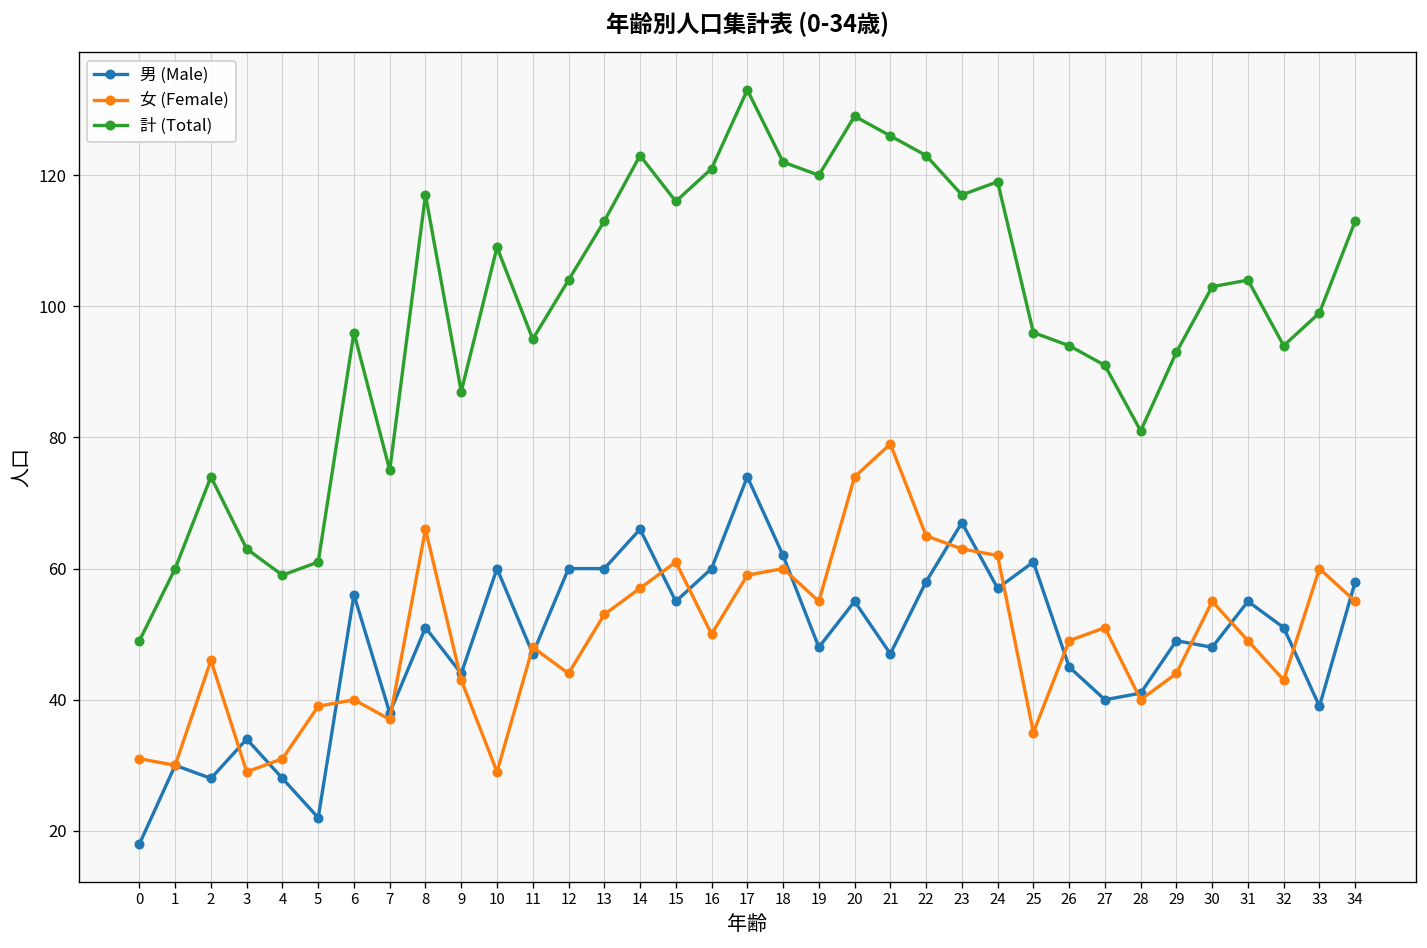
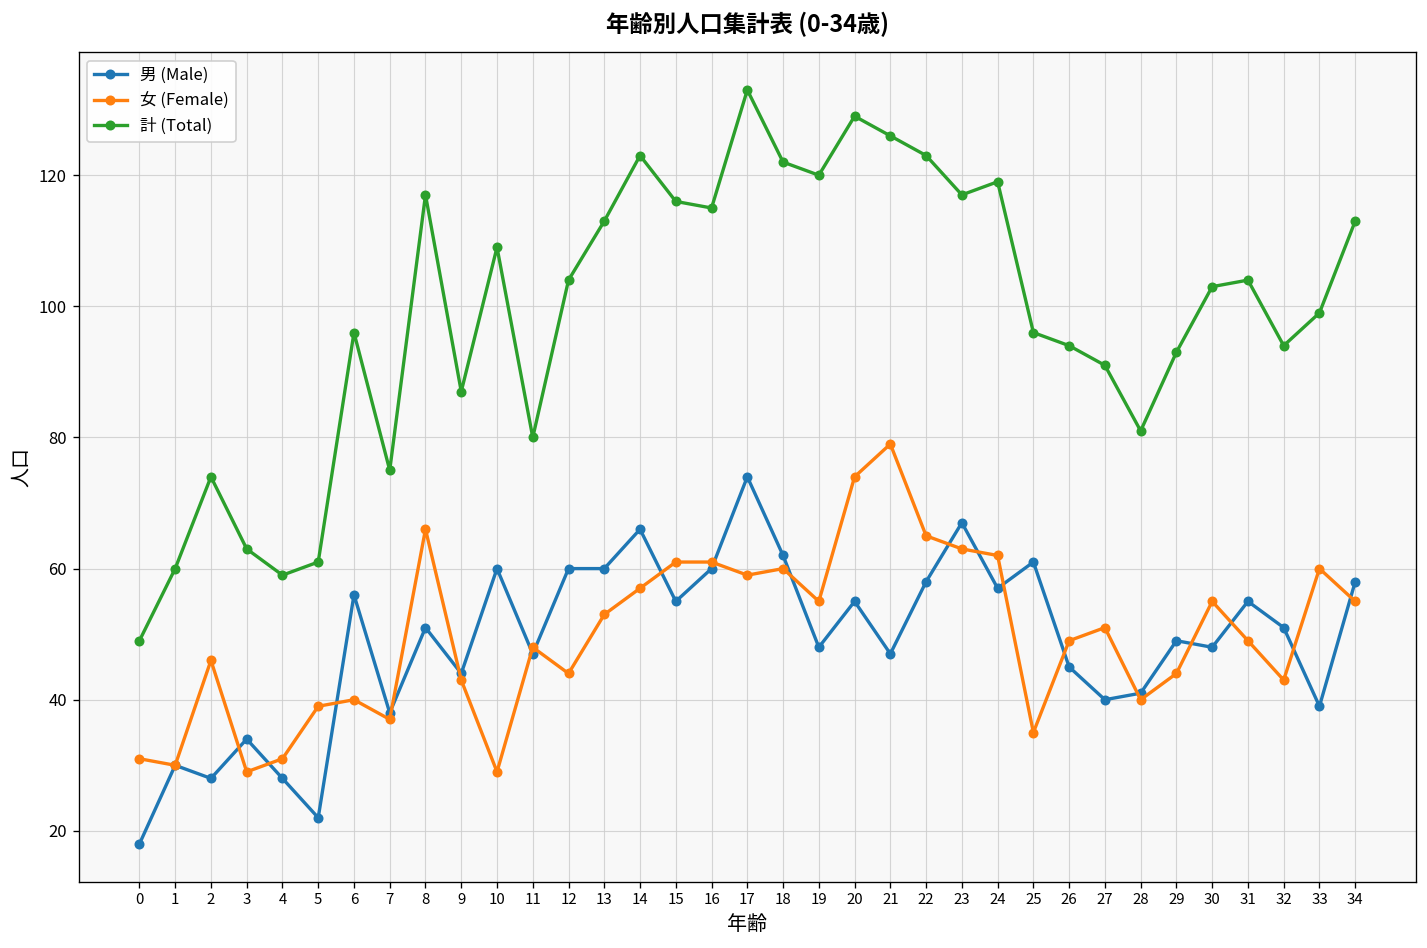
  {
    "男 (Male)": {
      "0": 18,
      "2": 28,
      "3": 34,
      "4": 28,
      "5": 22,
      "6": 56,
      "7": 38,
      "8": 51,
      "9": 44,
      "10": 60,
      "11": 47,
      "12": 60,
      "13": 60,
      "14": 66,
      "15": 55,
      "16": 60,
      "17": 74,
      "18": 62,
      "19": 48,
      "20": 55,
      "21": 47,
      "22": 58,
      "23": 67,
      "24": 57,
      "25": 61,
      "26": 45,
      "27": 40,
      "28": 41,
      "29": 49,
      "30": 48,
      "31": 55,
      "32": 51,
      "33": 39,
      "34": 58
    },
    "女 (Female)": {
      "0": 31,
      "2": 46,
      "3": 29,
      "4": 31,
      "5": 39,
      "6": 40,
      "7": 37,
      "8": 66,
      "9": 43,
      "10": 29,
      "11": 48,
      "12": 44,
      "13": 53,
      "14": 57,
      "15": 61,
-     "16": 50,
+     "16": 61,
      "17": 59,
      "18": 60,
      "19": 55,
      "20": 74,
      "21": 79,
      "22": 65,
      "23": 63,
      "24": 62,
      "25": 35,
      "26": 49,
      "27": 51,
      "28": 40,
      "29": 44,
      "30": 55,
      "31": 49,
      "32": 43,
      "33": 60,
      "34": 55
    },
    "計 (Total)": {
      "0": 49,
      "1": 60,
      "2": 74,
      "3": 63,
      "4": 59,
      "5": 61,
      "6": 96,
      "7": 75,
      "8": 117,
      "9": 87,
      "10": 109,
-     "11": 95,
+     "11": 80,
      "12": 104,
      "13": 113,
      "14": 123,
      "15": 116,
-     "16": 121,
+     "16": 115,
      "17": 133,
      "18": 122,
      "19": 120,
      "20": 129,
      "21": 126,
      "22": 123,
      "23": 117,
      "24": 119,
      "25": 96,
      "26": 94,
      "27": 91,
      "28": 81,
      "29": 93,
      "30": 103,
      "31": 104,
      "32": 94,
      "33": 99,
      "34": 113
    }
  }
